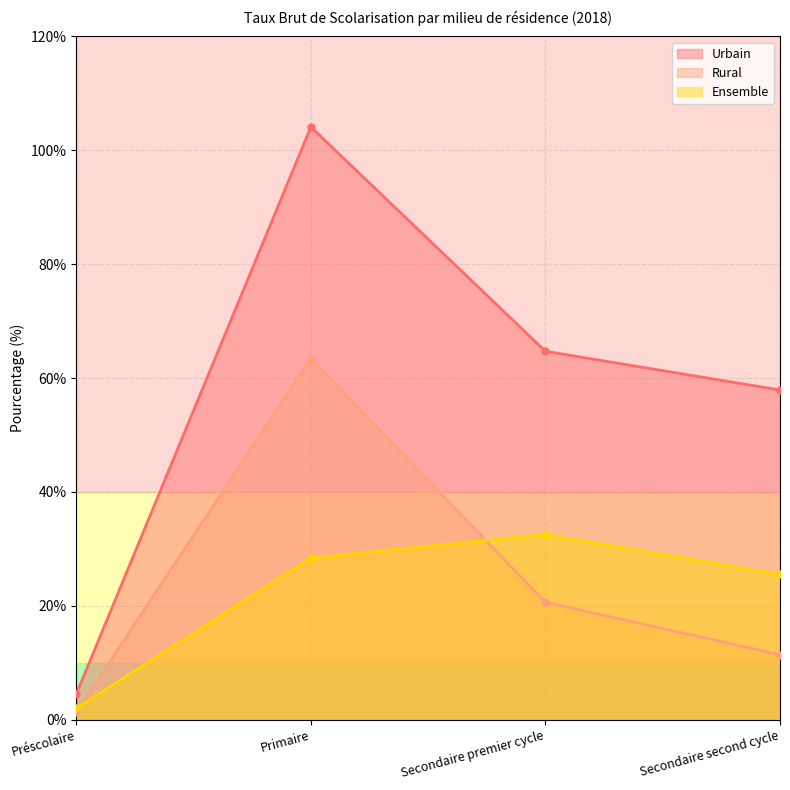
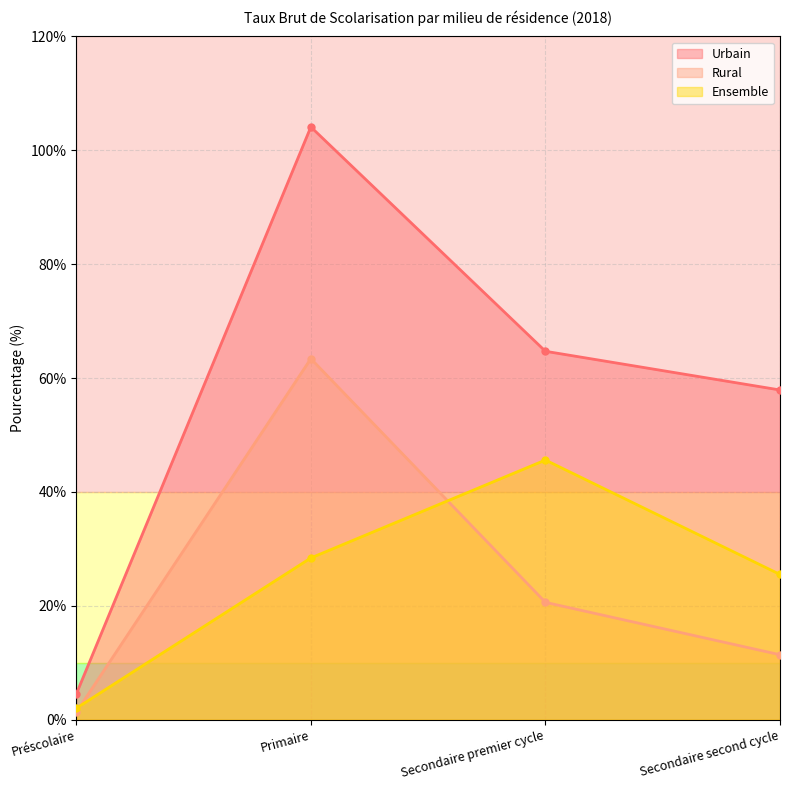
  {
    "Ensemble": {
      "Préscolaire": "2%",
      "Primaire": "28%",
-     "Secondaire premier cycle": "33%",
+     "Secondaire premier cycle": "46%",
      "Secondaire second cycle": "26%"
    }
  }
